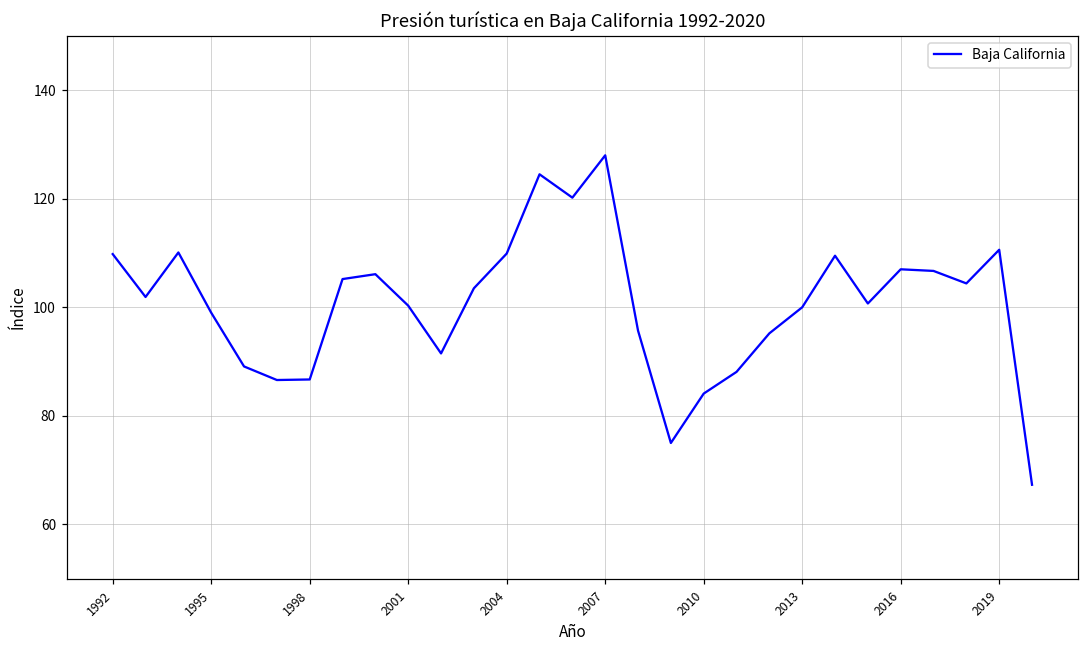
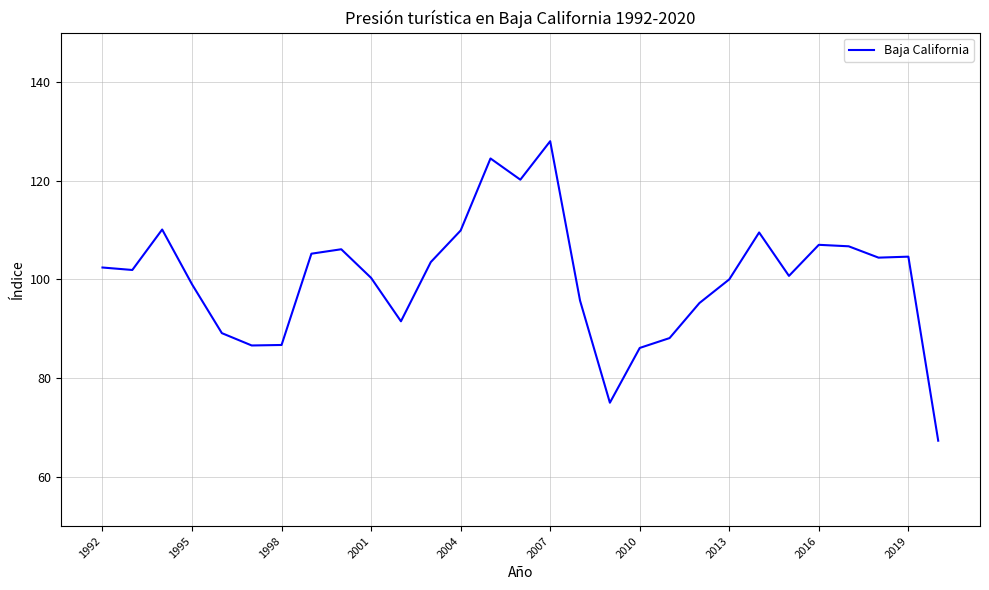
  {
-   "1992": 110,
+   "1992": 102,
    "1995": 99,
    "1998": 87,
    "2001": 100,
    "2004": 110,
    "2007": 128,
-   "2010": 84,
+   "2010": 86,
    "2013": 100,
    "2016": 107,
-   "2019": 111
+   "2019": 105
  }
